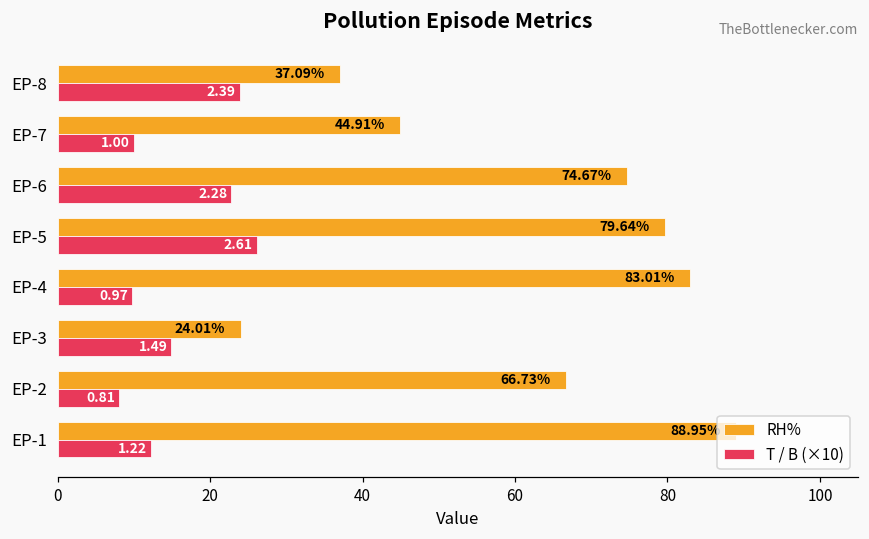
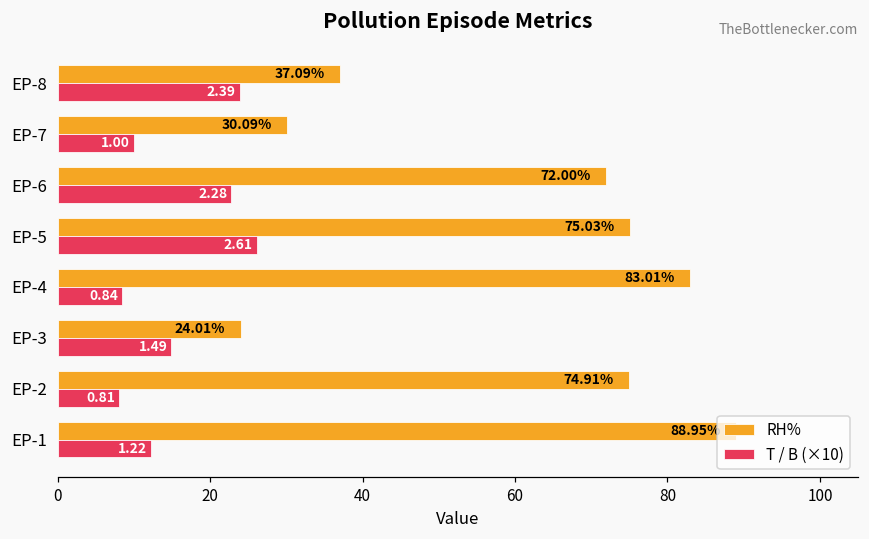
  {
    "RH%": {
      "EP-8": "37.09%",
-     "EP-7": "44.91%",
-     "EP-6": "74.67%",
-     "EP-5": "79.64%",
+     "EP-7": "30.09%",
+     "EP-6": "72.00%",
+     "EP-5": "75.03%",
      "EP-4": "83.01%",
      "EP-3": "24.01%",
-     "EP-2": "66.73%"
+     "EP-2": "74.91%"
    },
    "T / B (×10)": {
-     "EP-4": "0.97"
+     "EP-4": "0.84"
    }
  }
